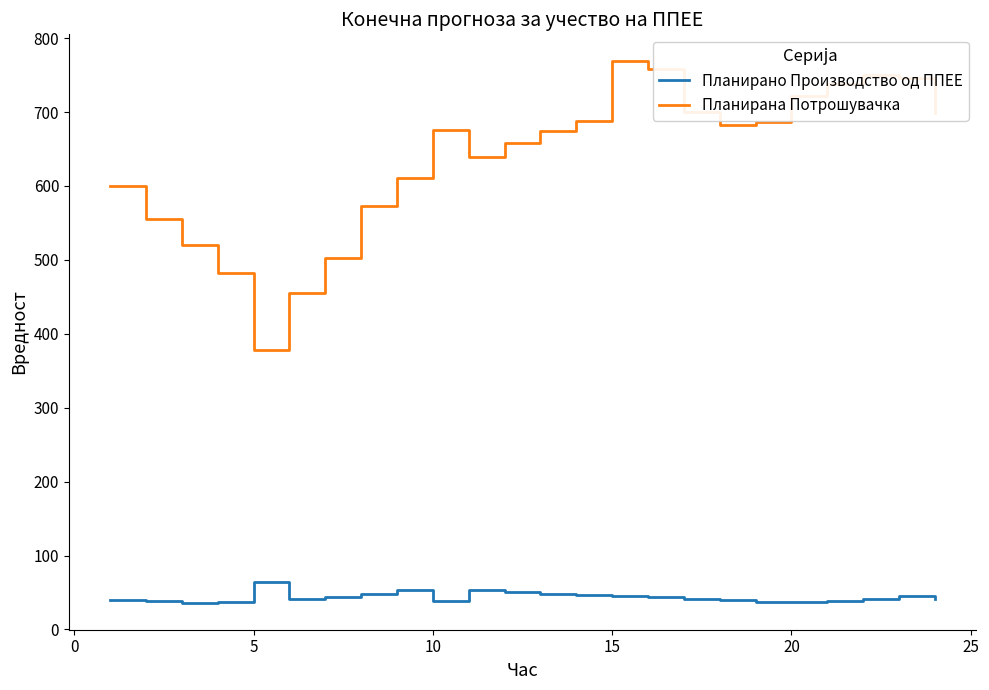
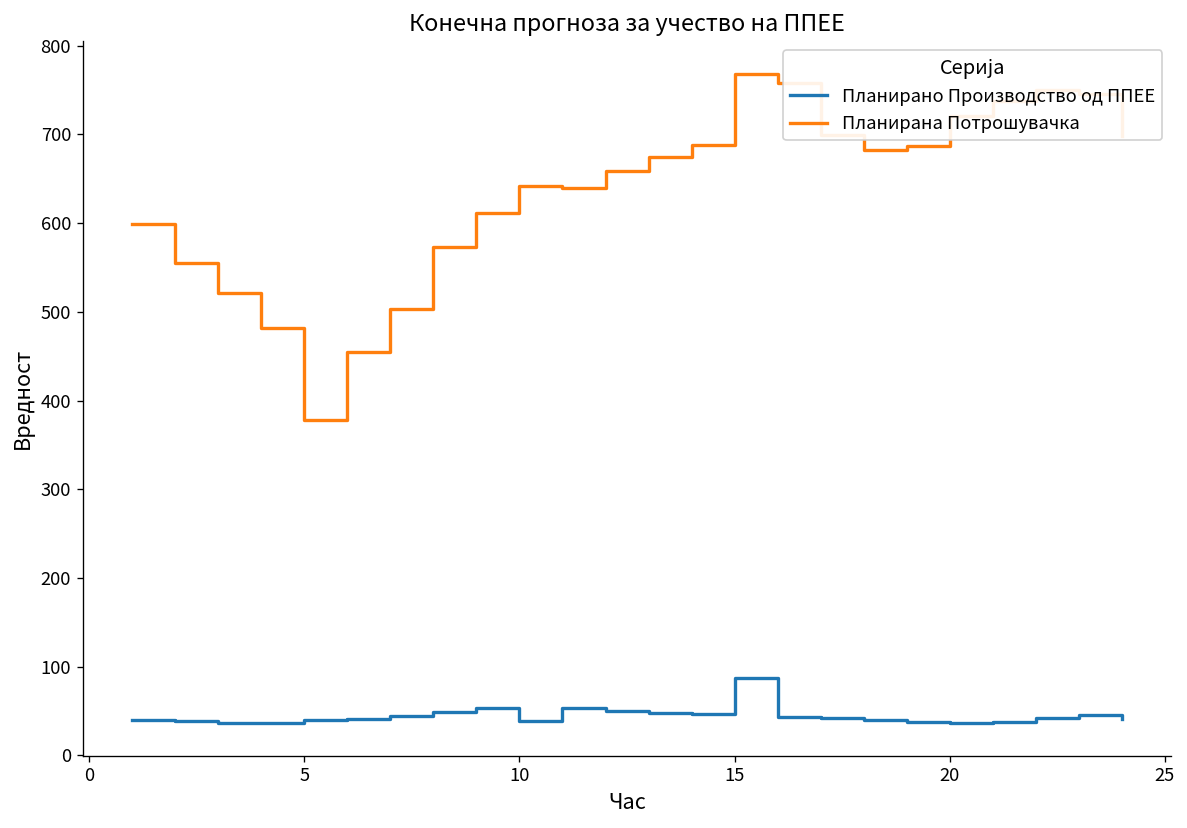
  {
    "Планирано Производство од ППЕЕ": {
-     "5": 60,
+     "5": 40,
      "10": 40,
-     "15": 50,
+     "15": 90,
      "20": 40
    },
    "Планирана Потрошувачка": {
      "5": 380,
-     "10": 680,
+     "10": 640,
      "15": 770
    }
  }
